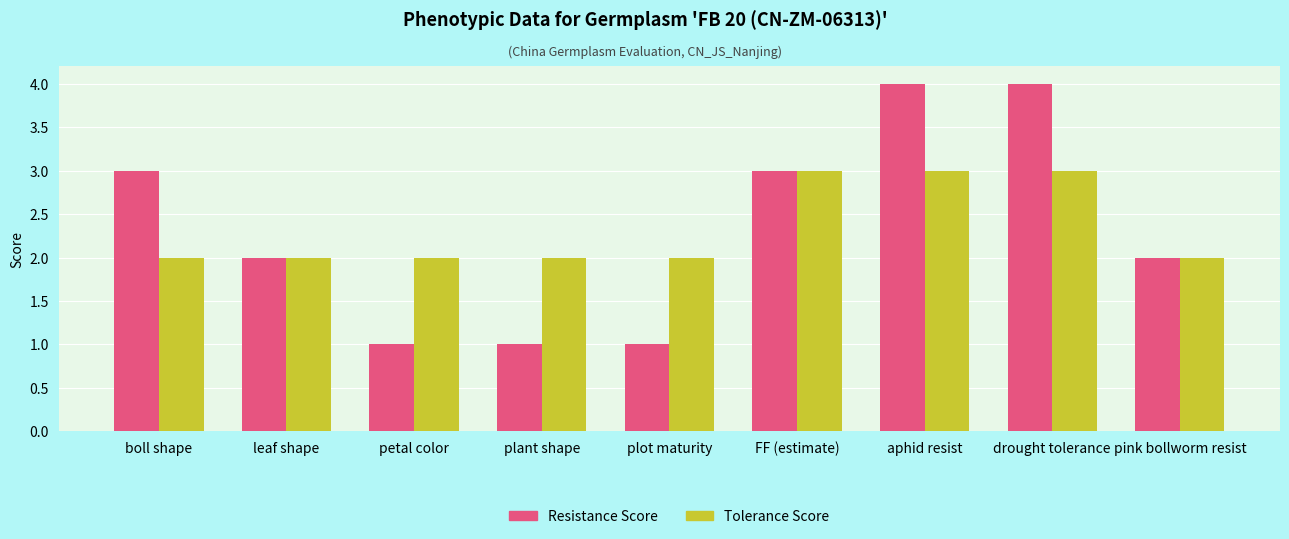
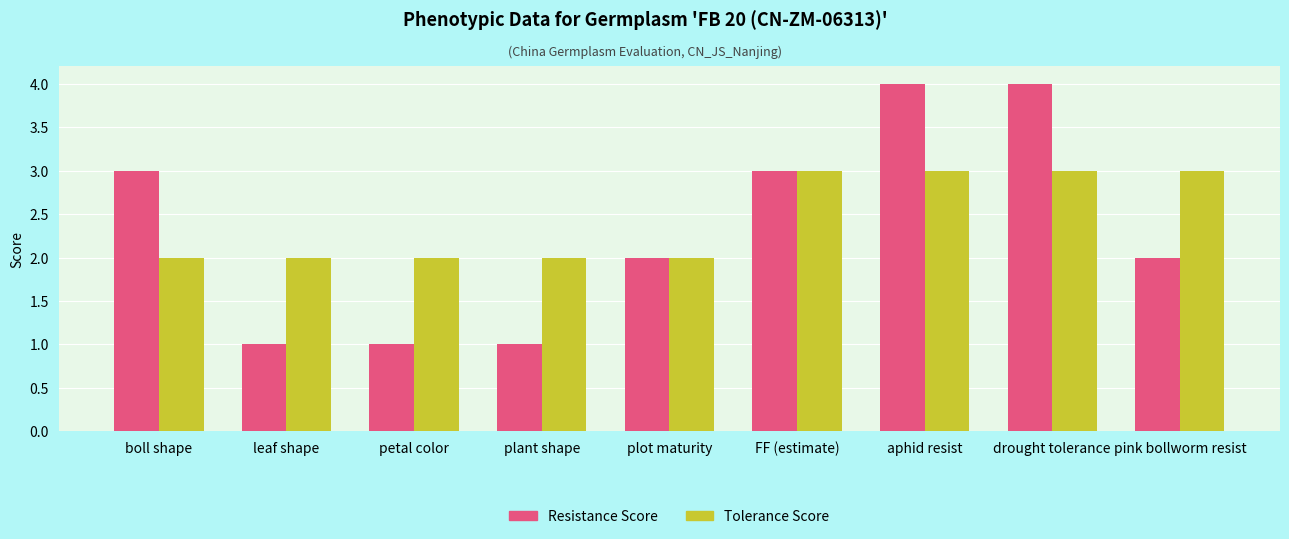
  {
    "Resistance Score": {
      "boll shape": 3,
-     "leaf shape": 2,
+     "leaf shape": 1,
      "petal color": 1,
      "plant shape": 1,
-     "plot maturity": 1,
+     "plot maturity": 2,
      "FF (estimate)": 3,
      "aphid resist": 4,
      "drought tolerance": 4,
      "pink bollworm resist": 2
    },
    "Tolerance Score": {
      "boll shape": 2,
      "leaf shape": 2,
      "petal color": 2,
      "plant shape": 2,
      "plot maturity": 2,
      "FF (estimate)": 3,
      "aphid resist": 3,
      "drought tolerance": 3,
-     "pink bollworm resist": 2
+     "pink bollworm resist": 3
    }
  }
